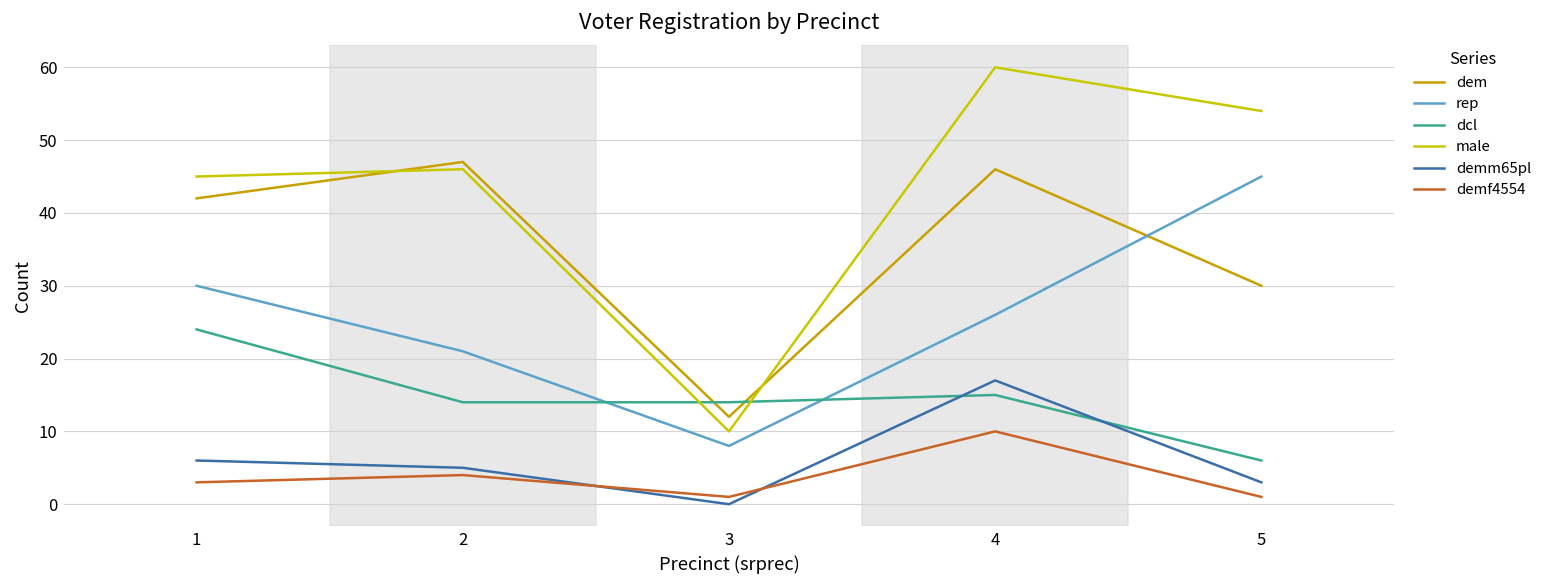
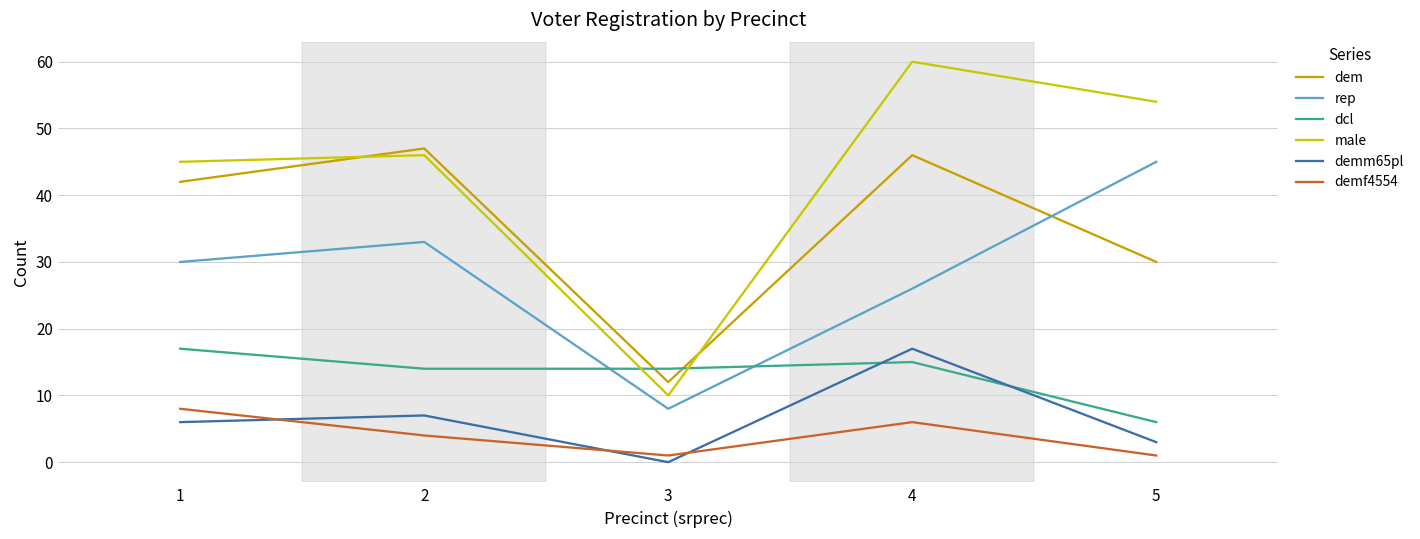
  {
    "rep": {
      "1": 30,
-     "2": 21,
+     "2": 33,
      "3": 8,
      "4": 26,
      "5": 45
    },
    "dcl": {
-     "1": 24,
+     "1": 17,
      "2": 14,
      "3": 14,
      "4": 15,
      "5": 6
    },
    "demm65pl": {
      "1": 6,
-     "2": 5,
+     "2": 7,
      "3": 0,
      "4": 17,
      "5": 3
    },
    "demf4554": {
-     "1": 3,
+     "1": 8,
      "2": 4,
      "3": 1,
-     "4": 10,
+     "4": 6,
      "5": 1
    }
  }
